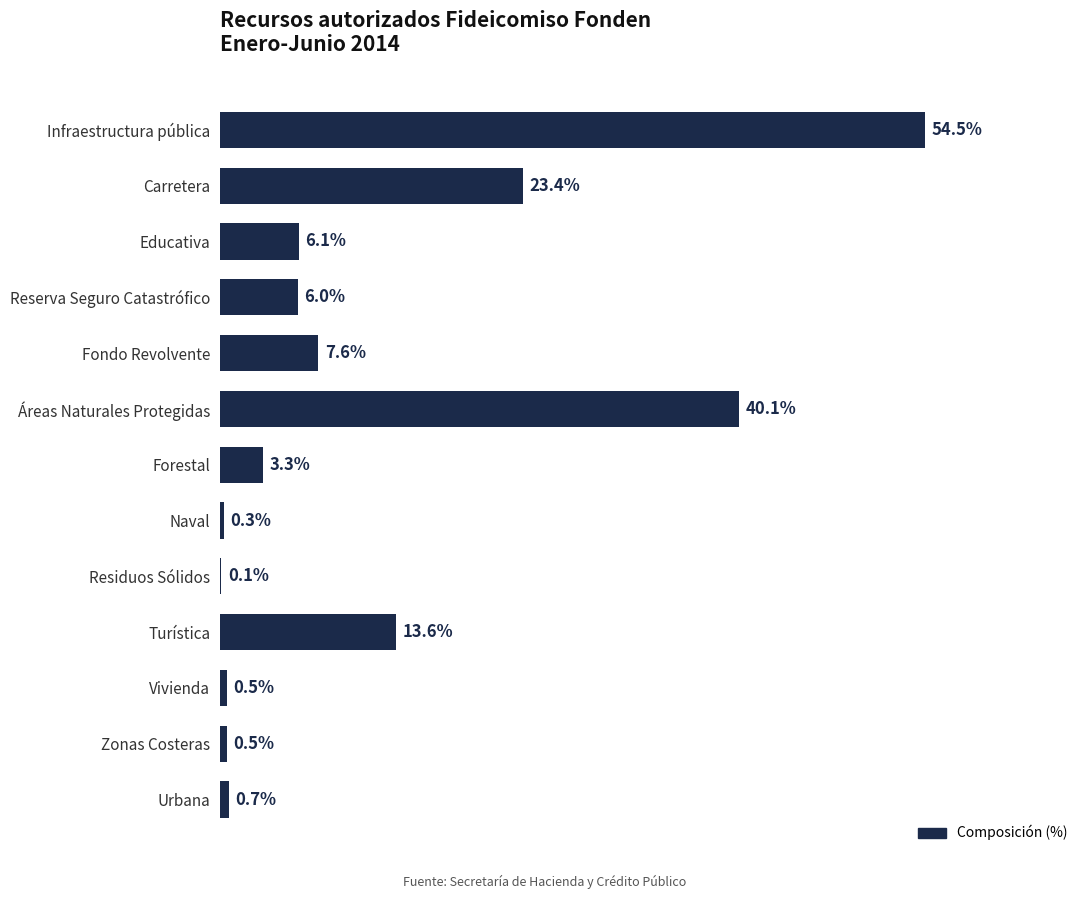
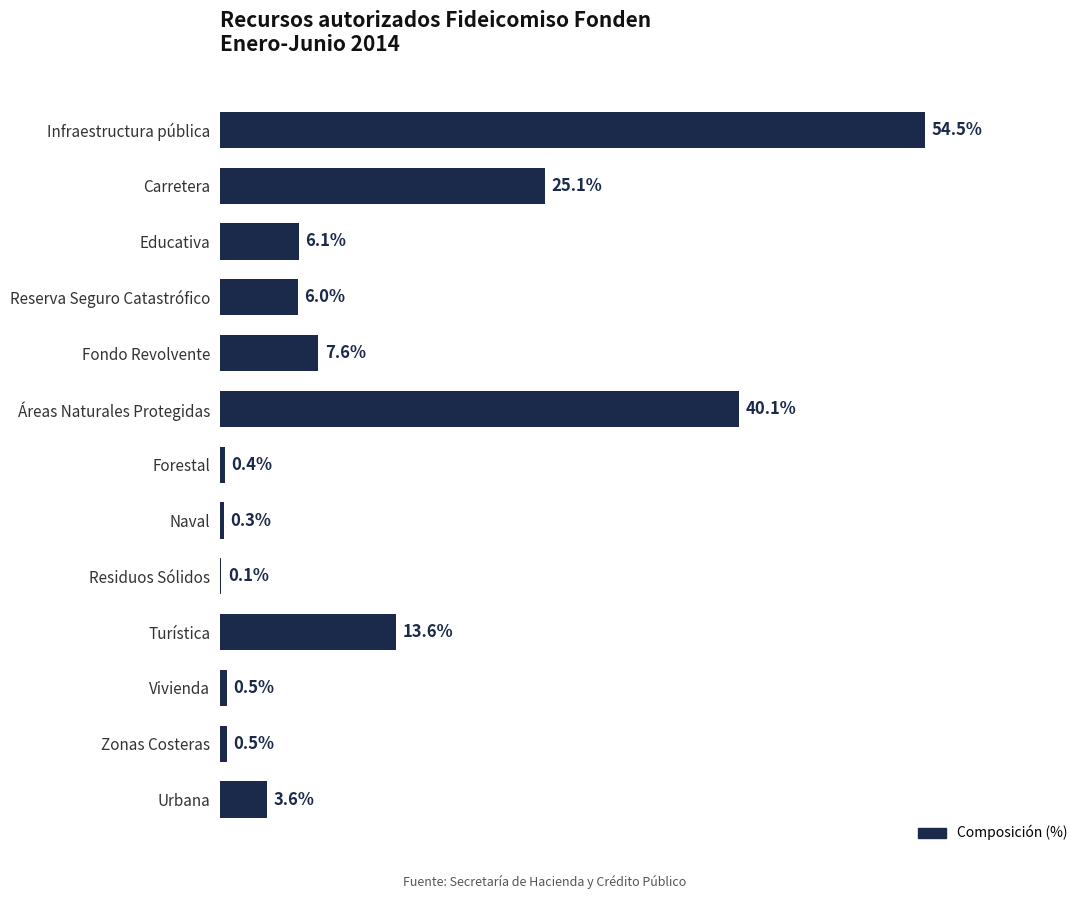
  {
    "Infraestructura pública": "54.5%",
-   "Carretera": "23.4%",
+   "Carretera": "25.1%",
    "Educativa": "6.1%",
    "Reserva Seguro Catastrófico": "6.0%",
    "Fondo Revolvente": "7.6%",
    "Áreas Naturales Protegidas": "40.1%",
-   "Forestal": "3.3%",
+   "Forestal": "0.4%",
    "Naval": "0.3%",
    "Residuos Sólidos": "0.1%",
    "Turística": "13.6%",
    "Vivienda": "0.5%",
    "Zonas Costeras": "0.5%",
-   "Urbana": "0.7%"
+   "Urbana": "3.6%"
  }
